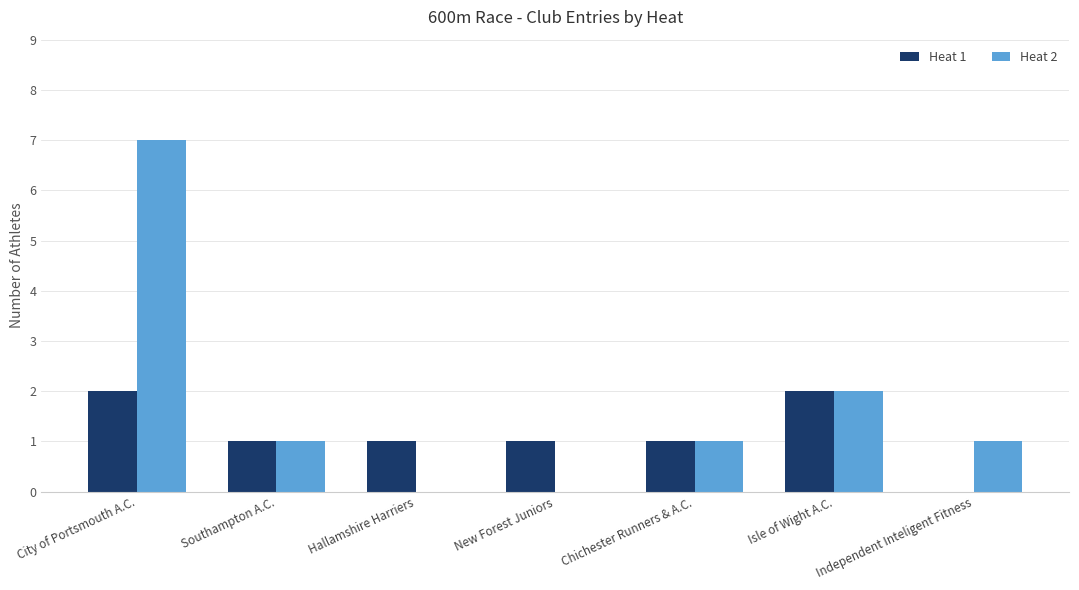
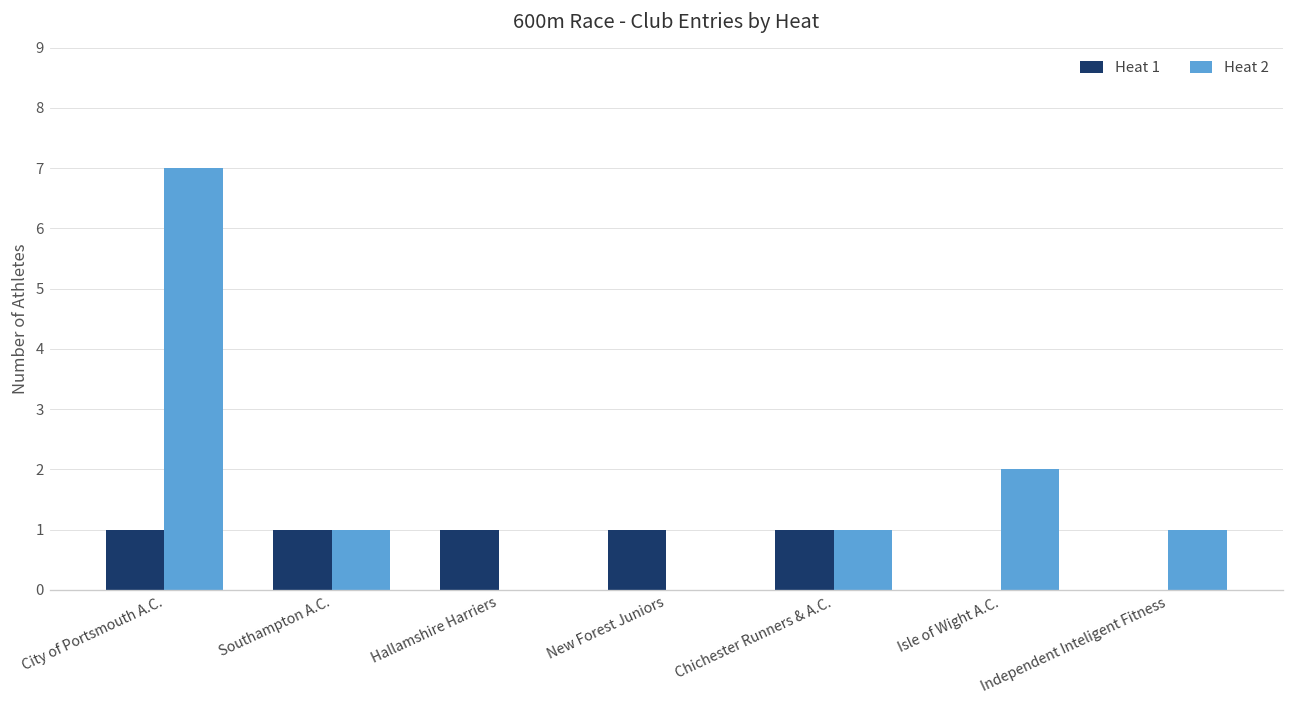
  {
    "Heat 1": {
-     "City of Portsmouth A.C.": 2,
+     "City of Portsmouth A.C.": 1,
      "Southampton A.C.": 1,
      "Hallamshire Harriers": 1,
      "New Forest Juniors": 1,
      "Chichester Runners & A.C.": 1,
-     "Isle of Wight A.C.": 2,
+     "Isle of Wight A.C.": 0,
      "Independent Inteligent Fitness": 0
    },
    "Heat 2": {
      "City of Portsmouth A.C.": 7,
      "Southampton A.C.": 1,
      "Hallamshire Harriers": 0,
      "New Forest Juniors": 0,
      "Chichester Runners & A.C.": 1,
      "Isle of Wight A.C.": 2,
      "Independent Inteligent Fitness": 1
    }
  }
